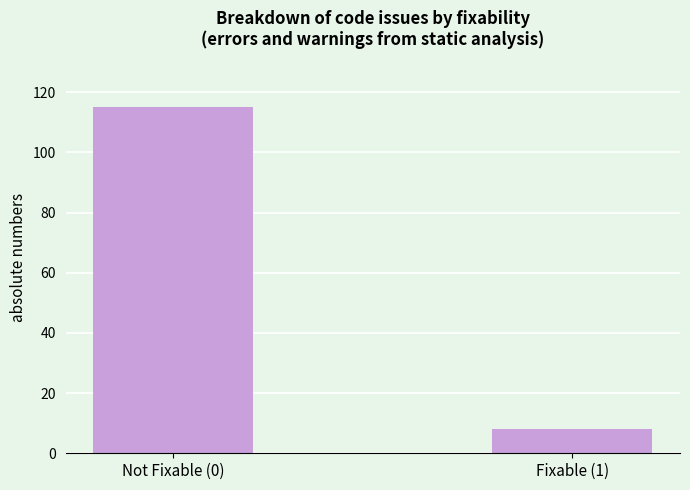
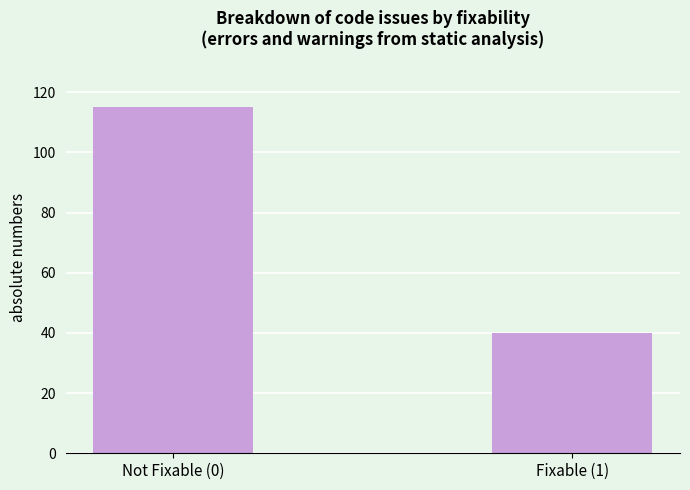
  {
    "Not Fixable (0)": 115,
-   "Fixable (1)": 8
+   "Fixable (1)": 40
  }
